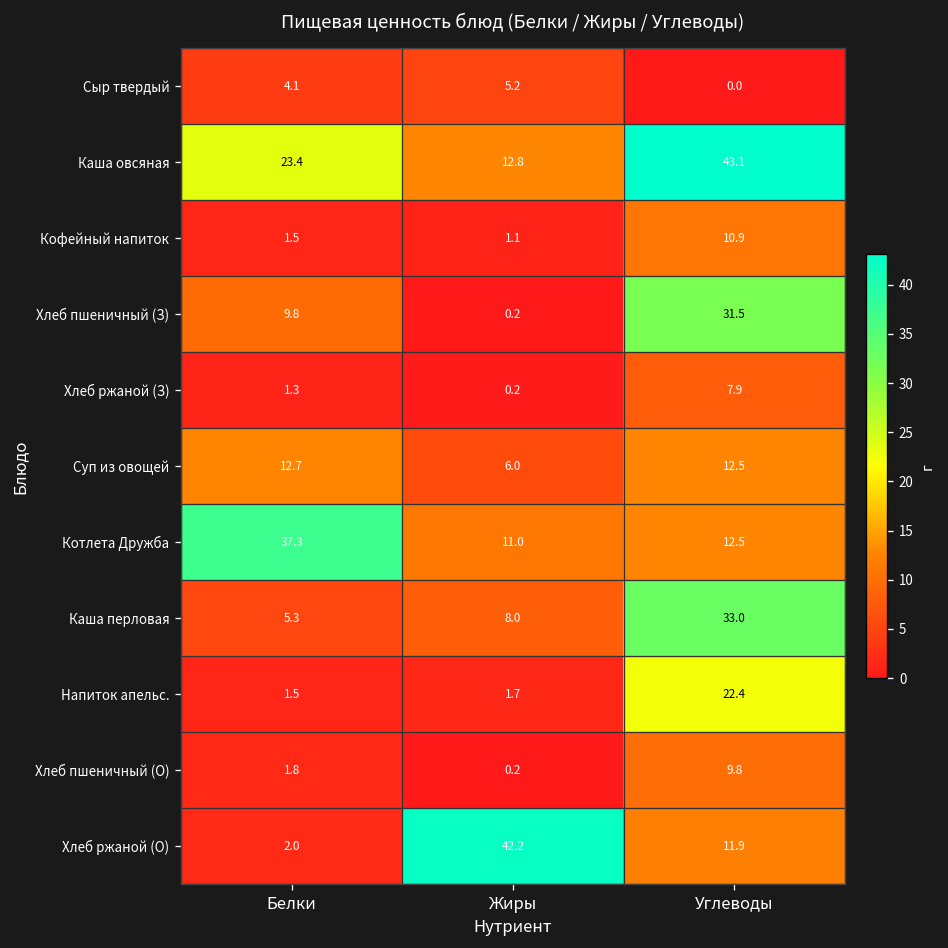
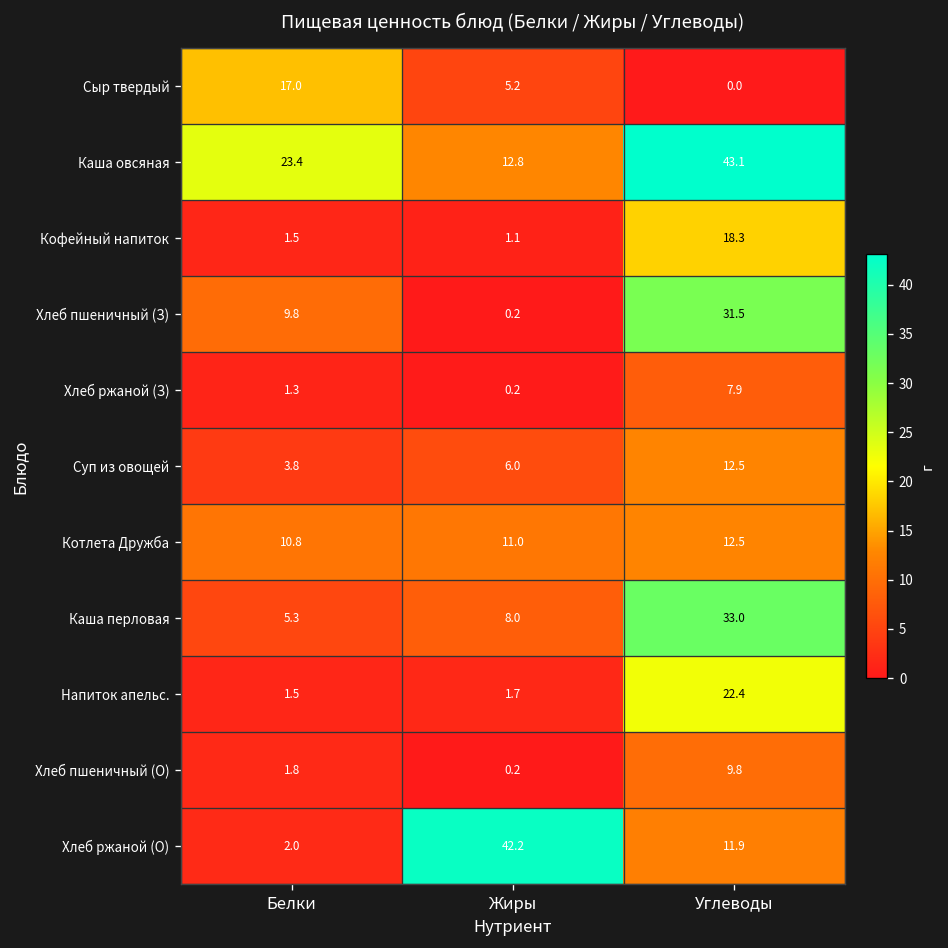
  {
    "Сыр твердый": {
-     "Белки": 4.1,
+     "Белки": 17.0,
      "Жиры": 5.2,
      "Углеводы": 0.0
    },
    "Каша овсяная": {
      "Белки": 23.4,
      "Жиры": 12.8,
      "Углеводы": 43.1
    },
    "Кофейный напиток": {
      "Белки": 1.5,
      "Жиры": 1.1,
-     "Углеводы": 10.9
+     "Углеводы": 18.3
    },
    "Хлеб пшеничный (З)": {
      "Белки": 9.8,
      "Жиры": 0.2,
      "Углеводы": 31.5
    },
    "Хлеб ржаной (З)": {
      "Белки": 1.3,
      "Жиры": 0.2,
      "Углеводы": 7.9
    },
    "Суп из овощей": {
-     "Белки": 12.7,
+     "Белки": 3.8,
      "Жиры": 6.0,
      "Углеводы": 12.5
    },
    "Котлета Дружба": {
-     "Белки": 37.3,
+     "Белки": 10.8,
      "Жиры": 11.0,
      "Углеводы": 12.5
    },
    "Каша перловая": {
      "Белки": 5.3,
      "Жиры": 8.0,
      "Углеводы": 33.0
    },
    "Напиток апельс.": {
      "Белки": 1.5,
      "Жиры": 1.7,
      "Углеводы": 22.4
    },
    "Хлеб пшеничный (О)": {
      "Белки": 1.8,
      "Жиры": 0.2,
      "Углеводы": 9.8
    },
    "Хлеб ржаной (О)": {
      "Белки": 2.0,
      "Жиры": 42.2,
      "Углеводы": 11.9
    }
  }
